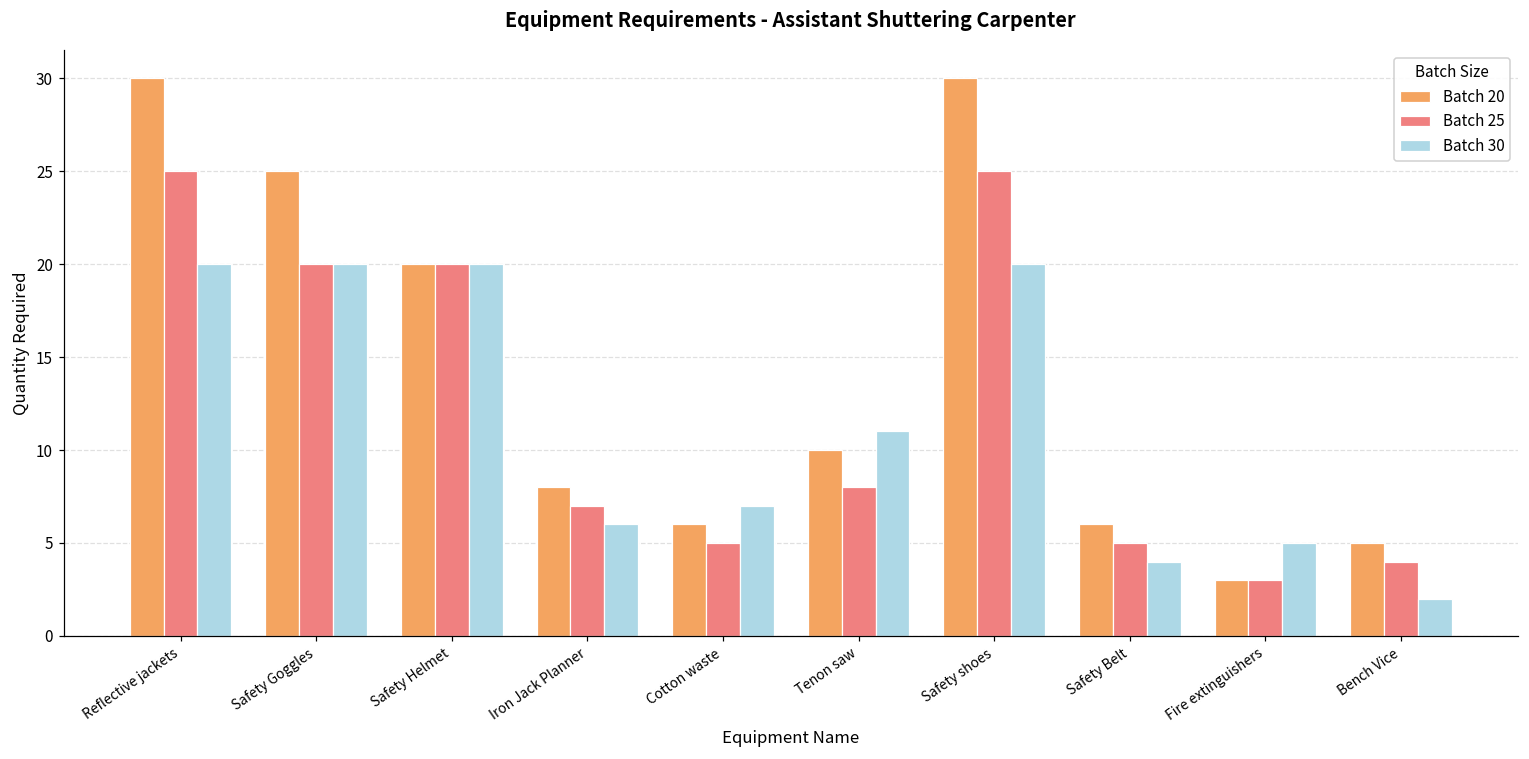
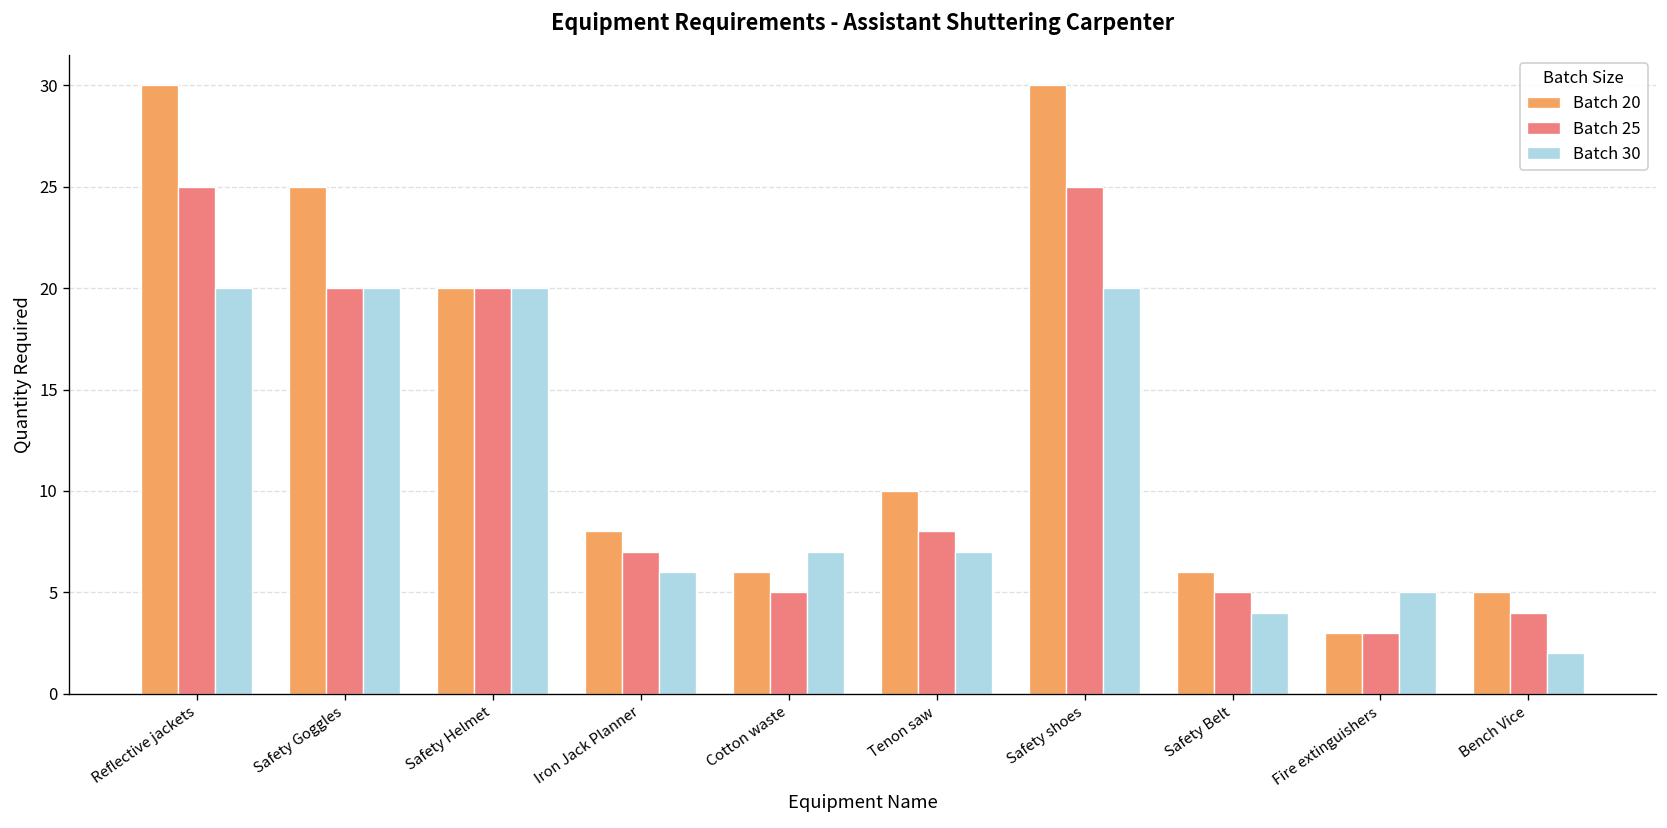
  {
    "Batch 30": {
      "Reflective jackets": 20,
      "Safety Goggles": 20,
      "Safety Helmet": 20,
      "Iron Jack Planner": 6,
      "Cotton waste": 7,
-     "Tenon saw": 11,
+     "Tenon saw": 7,
      "Safety shoes": 20,
      "Safety Belt": 4,
      "Fire extinguishers": 5,
      "Bench Vice": 2
    }
  }
